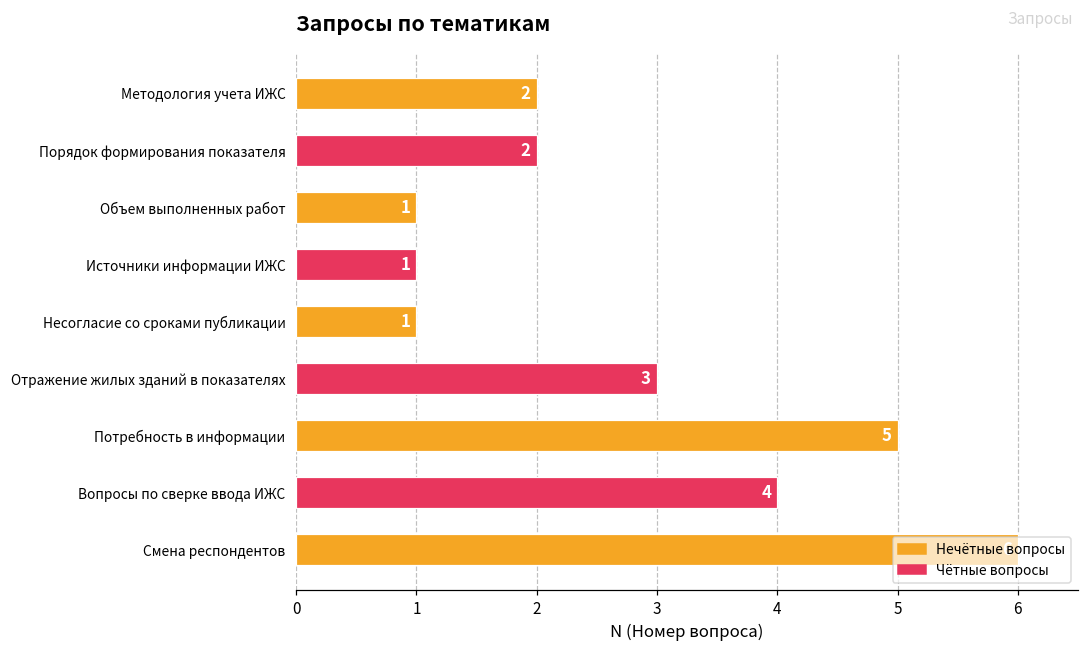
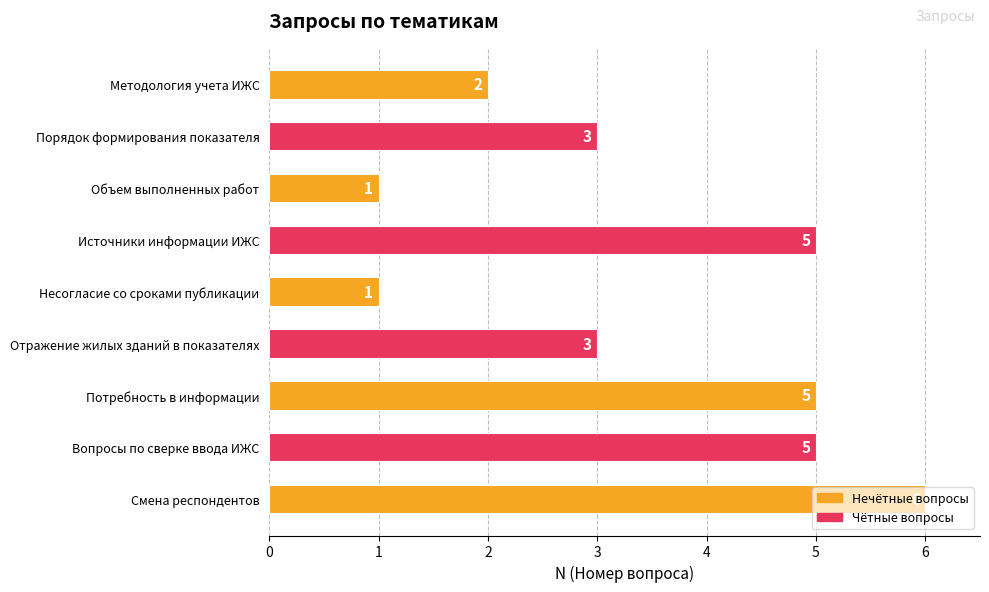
  {
    "Методология учета ИЖС": 2,
-   "Порядок формирования показателя": 2,
+   "Порядок формирования показателя": 3,
    "Объем выполненных работ": 1,
-   "Источники информации ИЖС": 1,
+   "Источники информации ИЖС": 5,
    "Несогласие со сроками публикации": 1,
    "Отражение жилых зданий в показателях": 3,
    "Потребность в информации": 5,
-   "Вопросы по сверке ввода ИЖС": 4
+   "Вопросы по сверке ввода ИЖС": 5
  }
